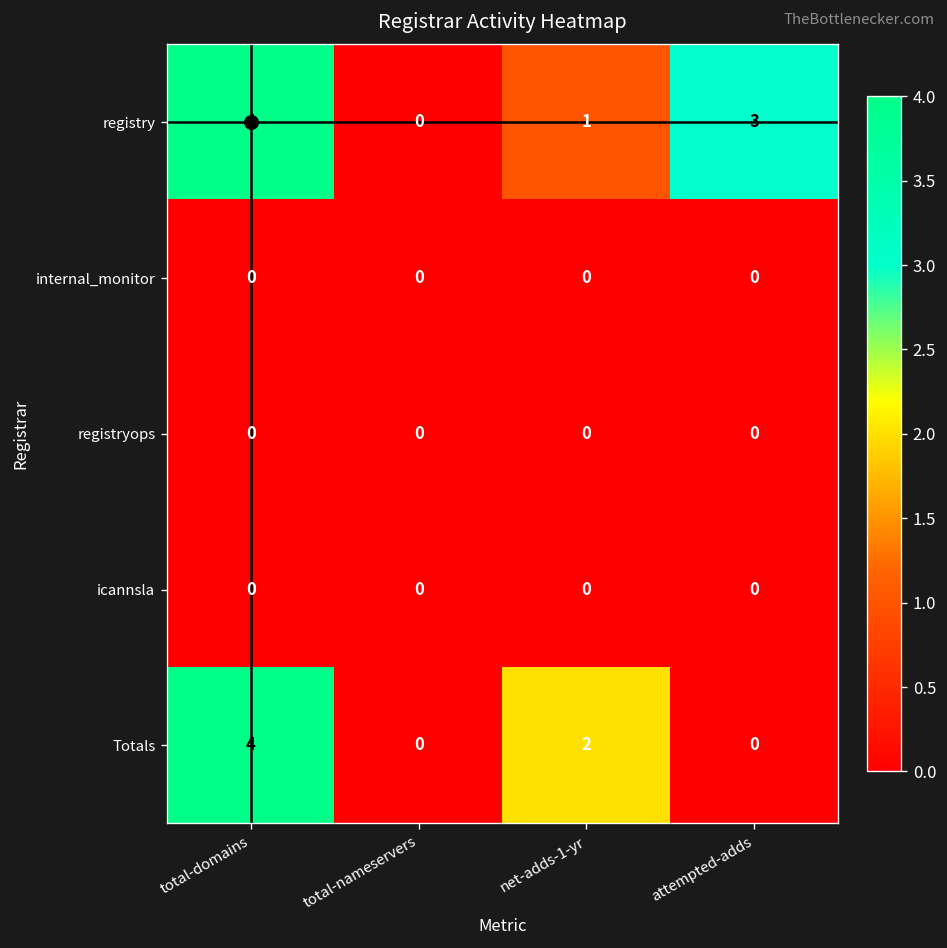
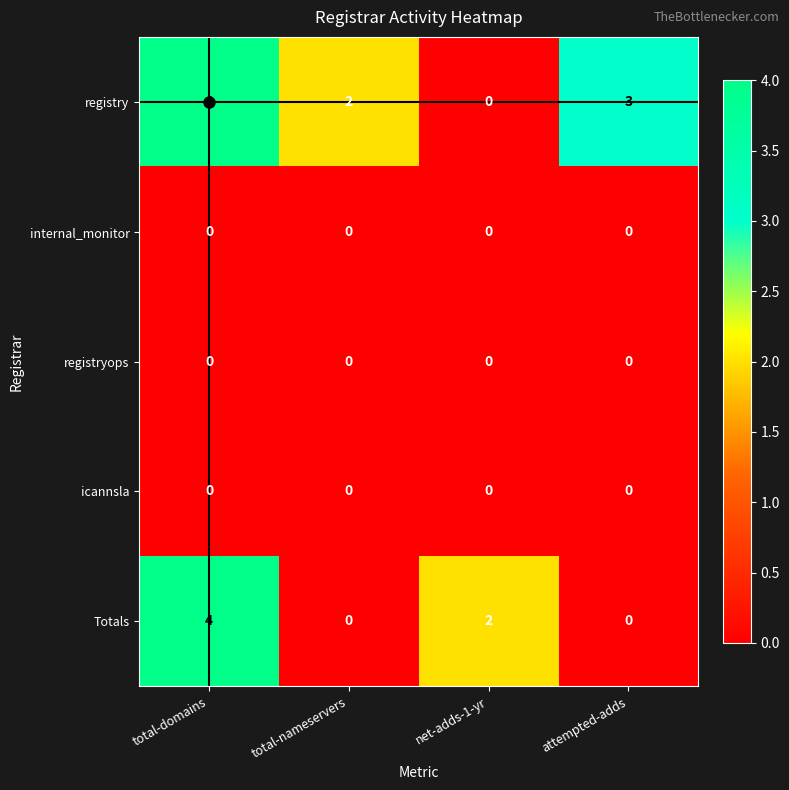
  {
    "registry": {
-     "total-nameservers": 0,
-     "net-adds-1-yr": 1,
+     "total-nameservers": 2,
+     "net-adds-1-yr": 0,
      "attempted-adds": 3
    },
    "internal_monitor": {
      "total-domains": 0,
      "total-nameservers": 0,
      "net-adds-1-yr": 0,
      "attempted-adds": 0
    },
    "registryops": {
      "total-domains": 0,
      "total-nameservers": 0,
      "net-adds-1-yr": 0,
      "attempted-adds": 0
    },
    "icannsla": {
      "total-domains": 0,
      "total-nameservers": 0,
      "net-adds-1-yr": 0,
      "attempted-adds": 0
    },
    "Totals": {
      "total-domains": 4,
      "total-nameservers": 0,
      "net-adds-1-yr": 2,
      "attempted-adds": 0
    }
  }
